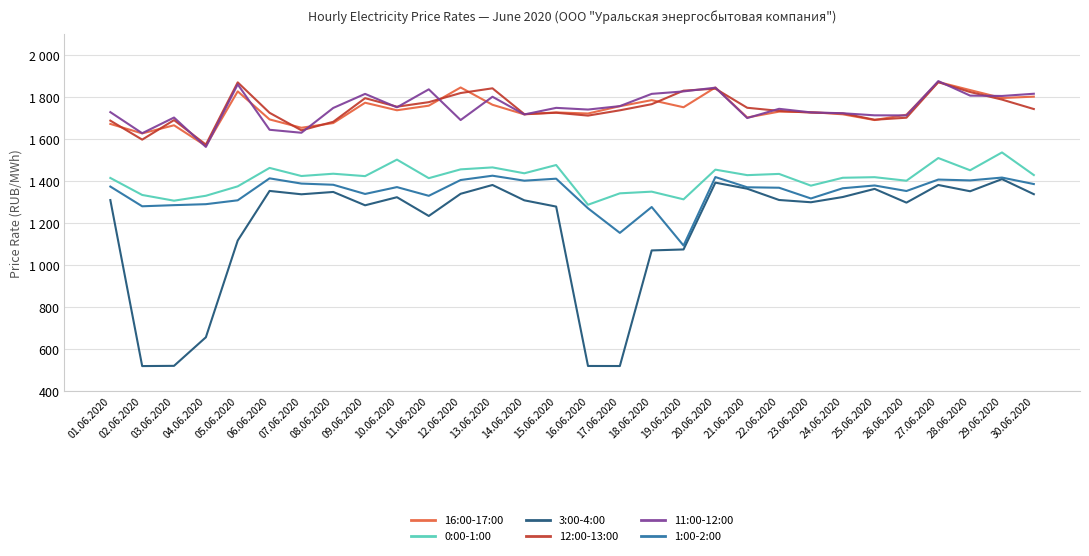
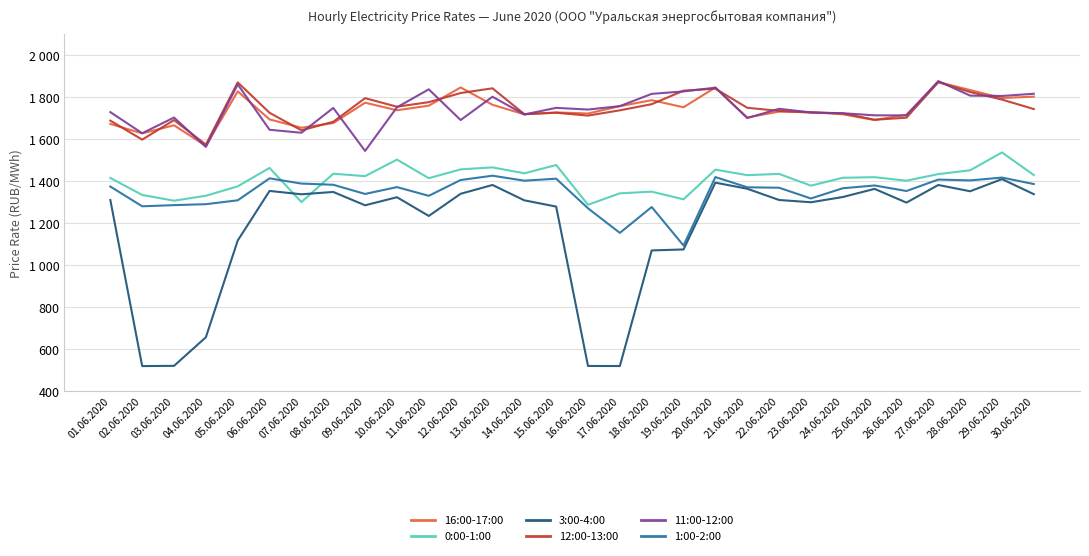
  {
    "0:00-1:00": {
      "01.06.2020": 1420,
      "02.06.2020": 1330,
      "03.06.2020": 1310,
      "04.06.2020": 1330,
      "05.06.2020": 1380,
      "06.06.2020": 1460,
-     "07.06.2020": 1420,
+     "07.06.2020": 1300,
      "08.06.2020": 1440,
      "09.06.2020": 1420,
      "10.06.2020": 1500,
      "11.06.2020": 1410,
      "12.06.2020": 1460,
      "13.06.2020": 1470,
      "14.06.2020": 1440,
      "15.06.2020": 1480,
      "16.06.2020": 1290,
      "17.06.2020": 1340,
      "18.06.2020": 1350,
      "19.06.2020": 1310,
      "20.06.2020": 1460,
      "21.06.2020": 1430,
      "22.06.2020": 1430,
      "23.06.2020": 1380,
      "24.06.2020": 1420,
      "25.06.2020": 1420,
      "26.06.2020": 1400,
-     "27.06.2020": 1510,
+     "27.06.2020": 1430,
      "28.06.2020": 1450,
      "29.06.2020": 1540,
      "30.06.2020": 1430
    },
    "11:00-12:00": {
      "01.06.2020": 1730,
      "06.06.2020": 1640,
      "08.06.2020": 1750,
-     "09.06.2020": 1820,
+     "09.06.2020": 1540,
      "11.06.2020": 1840,
      "12.06.2020": 1690,
      "13.06.2020": 1800,
      "15.06.2020": 1750,
      "16.06.2020": 1740,
      "18.06.2020": 1820,
      "25.06.2020": 1710,
      "28.06.2020": 1810,
      "30.06.2020": 1820
    }
  }
